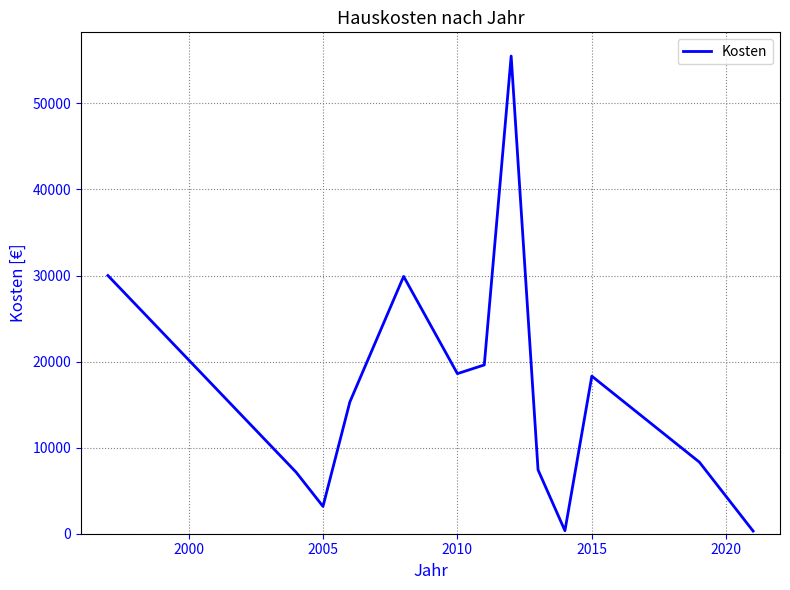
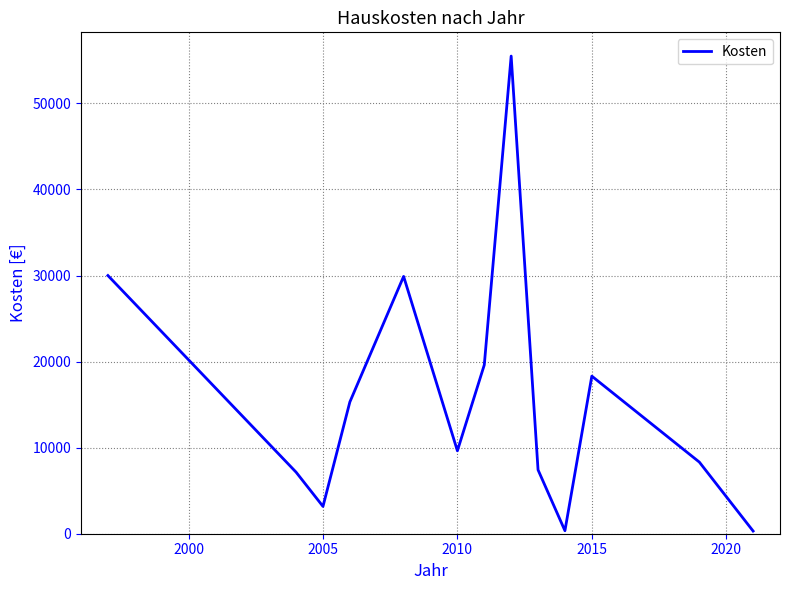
  {
    "2005": 3000,
-   "2010": 19000,
+   "2010": 10000,
    "2015": 18000
  }
